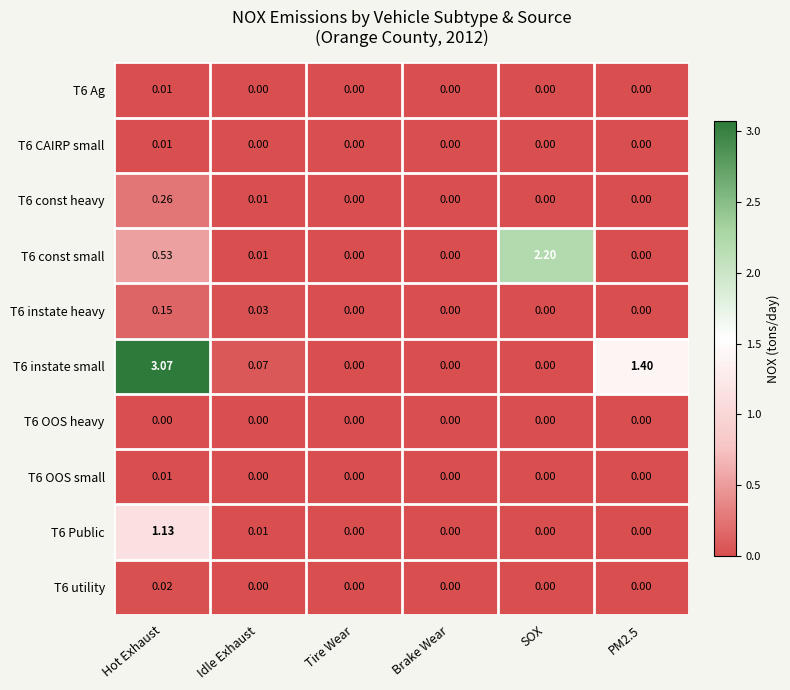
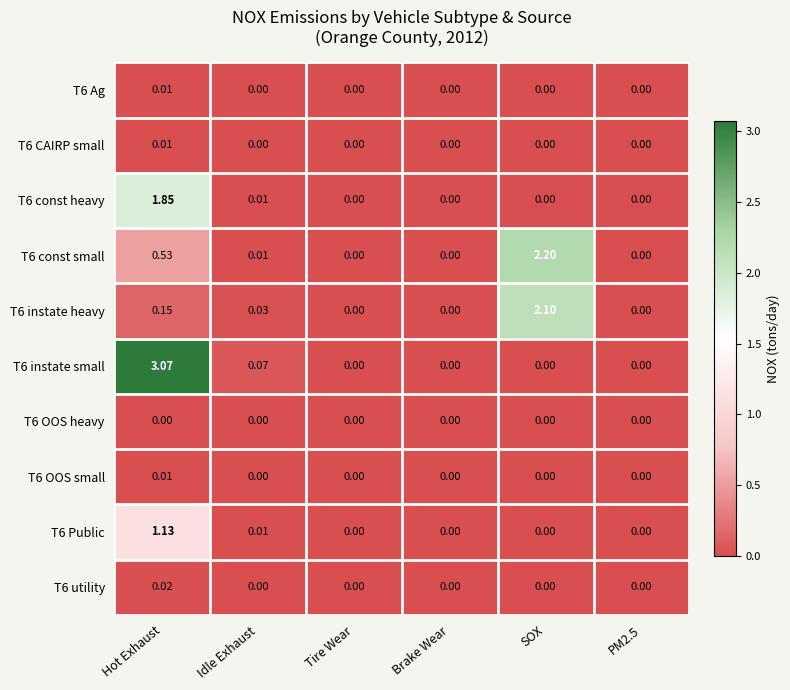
  {
    "T6 Ag": {
      "Hot Exhaust": 0.01,
      "Idle Exhaust": 0.00,
      "Tire Wear": 0.00,
      "Brake Wear": 0.00,
      "SOX": 0.00,
      "PM2.5": 0.00
    },
    "T6 CAIRP small": {
      "Hot Exhaust": 0.01,
      "Idle Exhaust": 0.00,
      "Tire Wear": 0.00,
      "Brake Wear": 0.00,
      "SOX": 0.00,
      "PM2.5": 0.00
    },
    "T6 const heavy": {
-     "Hot Exhaust": 0.26,
+     "Hot Exhaust": 1.85,
      "Idle Exhaust": 0.01,
      "Tire Wear": 0.00,
      "Brake Wear": 0.00,
      "SOX": 0.00,
      "PM2.5": 0.00
    },
    "T6 const small": {
      "Hot Exhaust": 0.53,
      "Idle Exhaust": 0.01,
      "Tire Wear": 0.00,
      "Brake Wear": 0.00,
      "SOX": 2.20,
      "PM2.5": 0.00
    },
    "T6 instate heavy": {
      "Hot Exhaust": 0.15,
      "Idle Exhaust": 0.03,
      "Tire Wear": 0.00,
      "Brake Wear": 0.00,
-     "SOX": 0.00,
+     "SOX": 2.10,
      "PM2.5": 0.00
    },
    "T6 instate small": {
      "Hot Exhaust": 3.07,
      "Idle Exhaust": 0.07,
      "Tire Wear": 0.00,
      "Brake Wear": 0.00,
      "SOX": 0.00,
-     "PM2.5": 1.40
+     "PM2.5": 0.00
    },
    "T6 OOS heavy": {
      "Hot Exhaust": 0.00,
      "Idle Exhaust": 0.00,
      "Tire Wear": 0.00,
      "Brake Wear": 0.00,
      "SOX": 0.00,
      "PM2.5": 0.00
    },
    "T6 OOS small": {
      "Hot Exhaust": 0.01,
      "Idle Exhaust": 0.00,
      "Tire Wear": 0.00,
      "Brake Wear": 0.00,
      "SOX": 0.00,
      "PM2.5": 0.00
    },
    "T6 Public": {
      "Hot Exhaust": 1.13,
      "Idle Exhaust": 0.01,
      "Tire Wear": 0.00,
      "Brake Wear": 0.00,
      "SOX": 0.00,
      "PM2.5": 0.00
    },
    "T6 utility": {
      "Hot Exhaust": 0.02,
      "Idle Exhaust": 0.00,
      "Tire Wear": 0.00,
      "Brake Wear": 0.00,
      "SOX": 0.00,
      "PM2.5": 0.00
    }
  }
